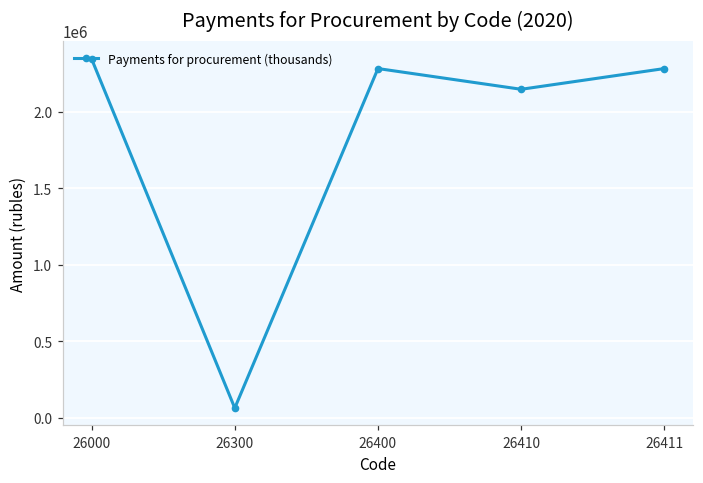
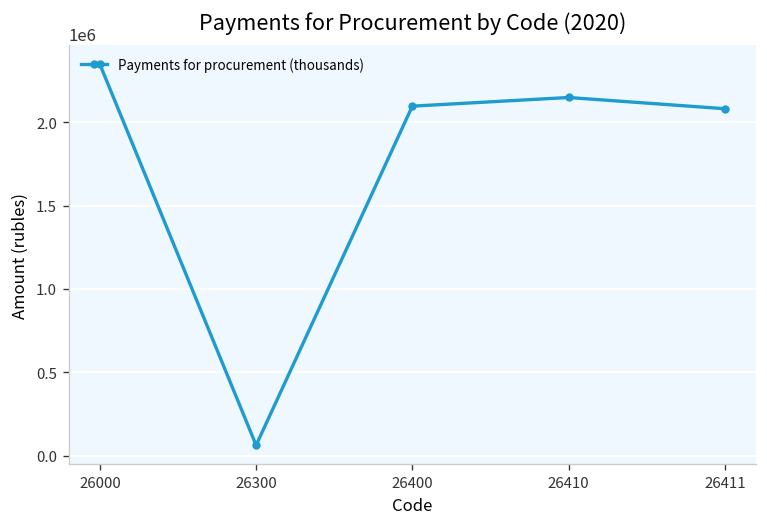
  {
    "26000": 2350000,
    "26300": 60000,
-   "26400": 2280000,
+   "26400": 2100000,
    "26410": 2150000,
-   "26411": 2280000
+   "26411": 2080000
  }
